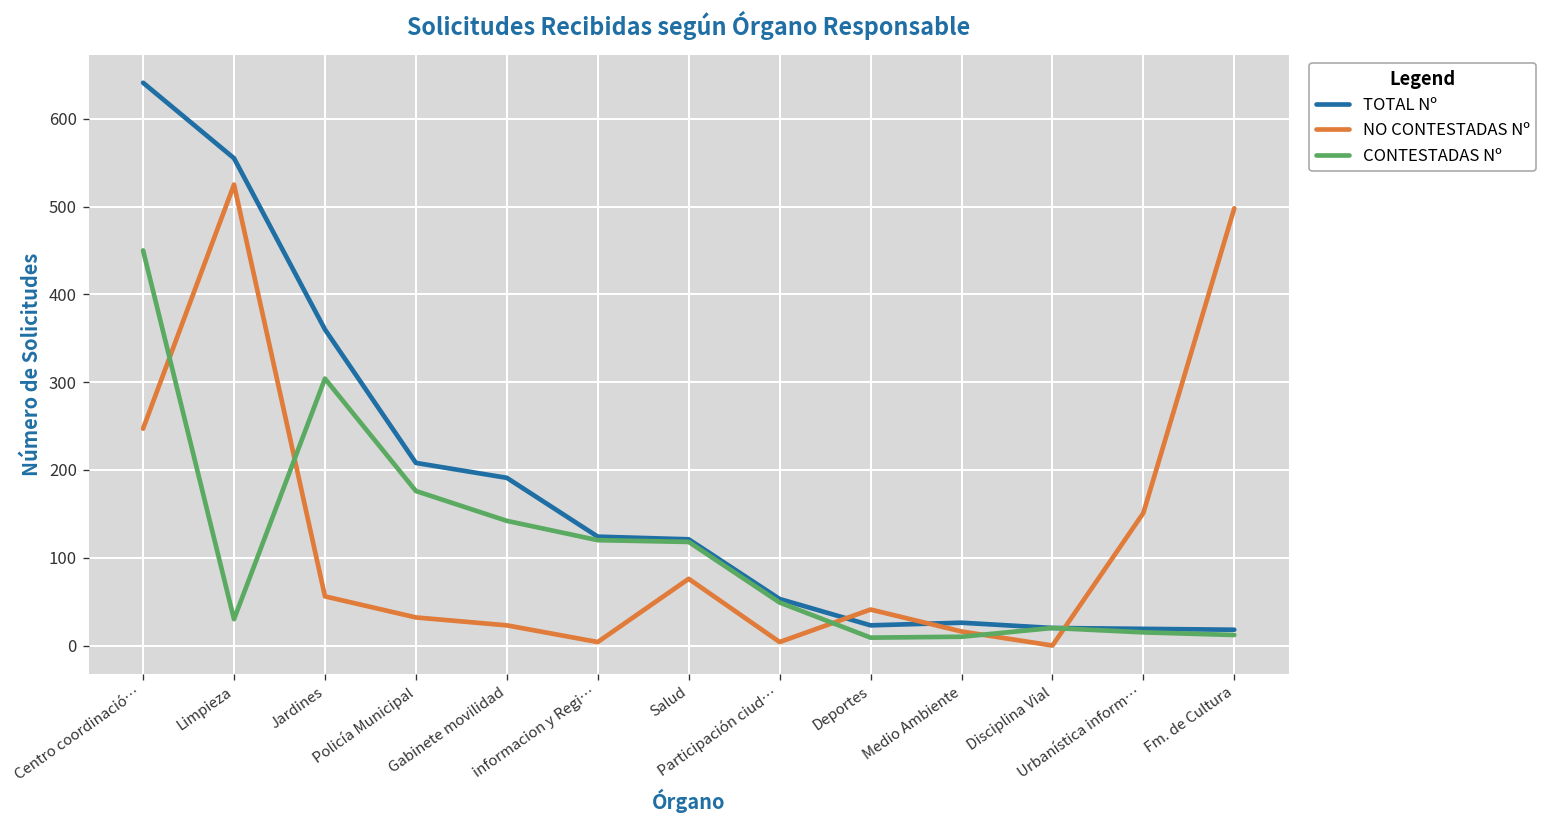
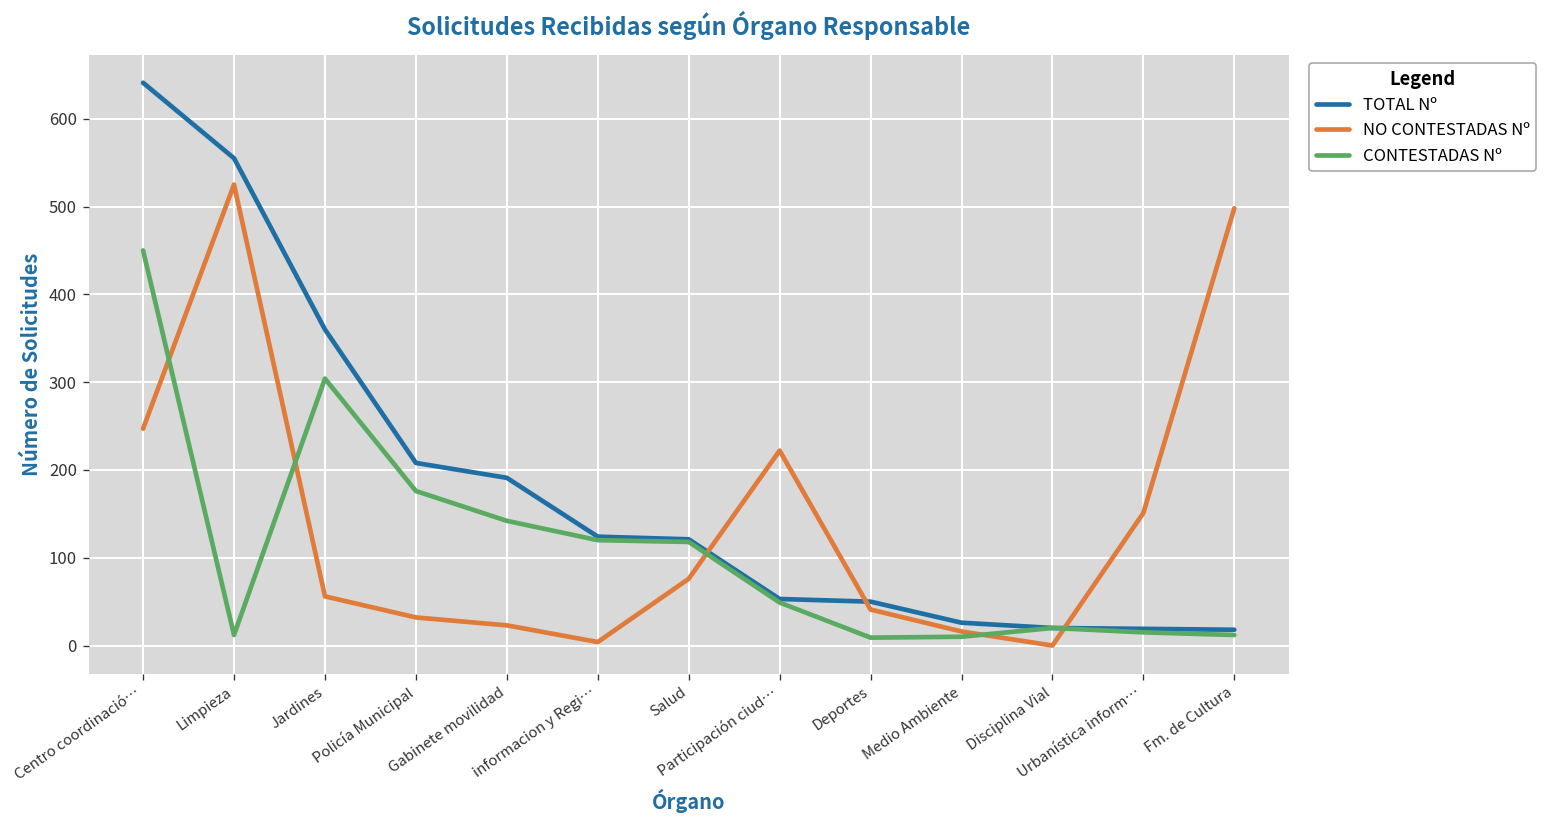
  {
    "TOTAL Nº": {
      "Centro coordinació…": 640,
      "Limpieza": 560,
      "Jardines": 360,
      "Policía Municipal": 210,
      "Gabinete movilidad": 190,
      "informacion y Regi…": 120,
      "Participación ciud…": 50,
-     "Deportes": 20,
+     "Deportes": 50,
      "Medio Ambiente": 30,
      "Urbanística inform…": 20,
      "Fm. de Cultura": 20
    },
    "NO CONTESTADAS Nº": {
      "Centro coordinació…": 250,
      "Limpieza": 530,
      "Jardines": 60,
      "Policía Municipal": 30,
      "Gabinete movilidad": 20,
      "informacion y Regi…": 0,
      "Salud": 80,
-     "Participación ciud…": 0,
+     "Participación ciud…": 220,
      "Deportes": 40,
      "Medio Ambiente": 20,
      "Disciplina Vial": 0,
      "Urbanística inform…": 150,
      "Fm. de Cultura": 500
    },
    "CONTESTADAS Nº": {
      "Centro coordinació…": 450,
-     "Limpieza": 30,
+     "Limpieza": 10,
      "Jardines": 300,
      "Policía Municipal": 180,
      "Gabinete movilidad": 140,
      "informacion y Regi…": 120,
      "Participación ciud…": 50,
      "Deportes": 10,
      "Medio Ambiente": 10,
      "Urbanística inform…": 20,
      "Fm. de Cultura": 10
    }
  }
